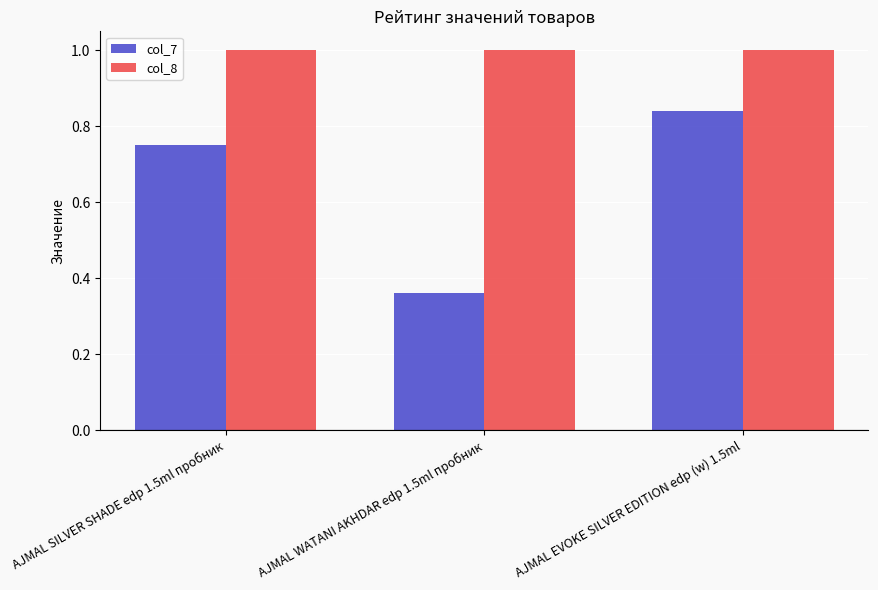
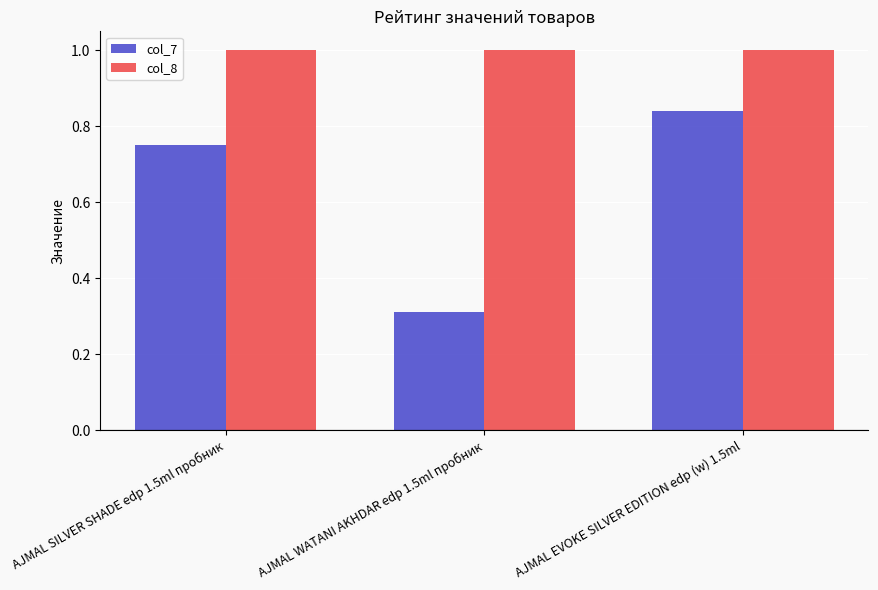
  {
    "col_7": {
      "AJMAL SILVER SHADE edp 1.5ml пробник": 0.75,
-     "AJMAL WATANI AKHDAR edp 1.5ml пробник": 0.36,
+     "AJMAL WATANI AKHDAR edp 1.5ml пробник": 0.31,
      "AJMAL EVOKE SILVER EDITION edp (w) 1.5ml": 0.84
    },
    "col_8": {
      "AJMAL SILVER SHADE edp 1.5ml пробник": 1.00,
      "AJMAL WATANI AKHDAR edp 1.5ml пробник": 1.00,
      "AJMAL EVOKE SILVER EDITION edp (w) 1.5ml": 1.00
    }
  }
